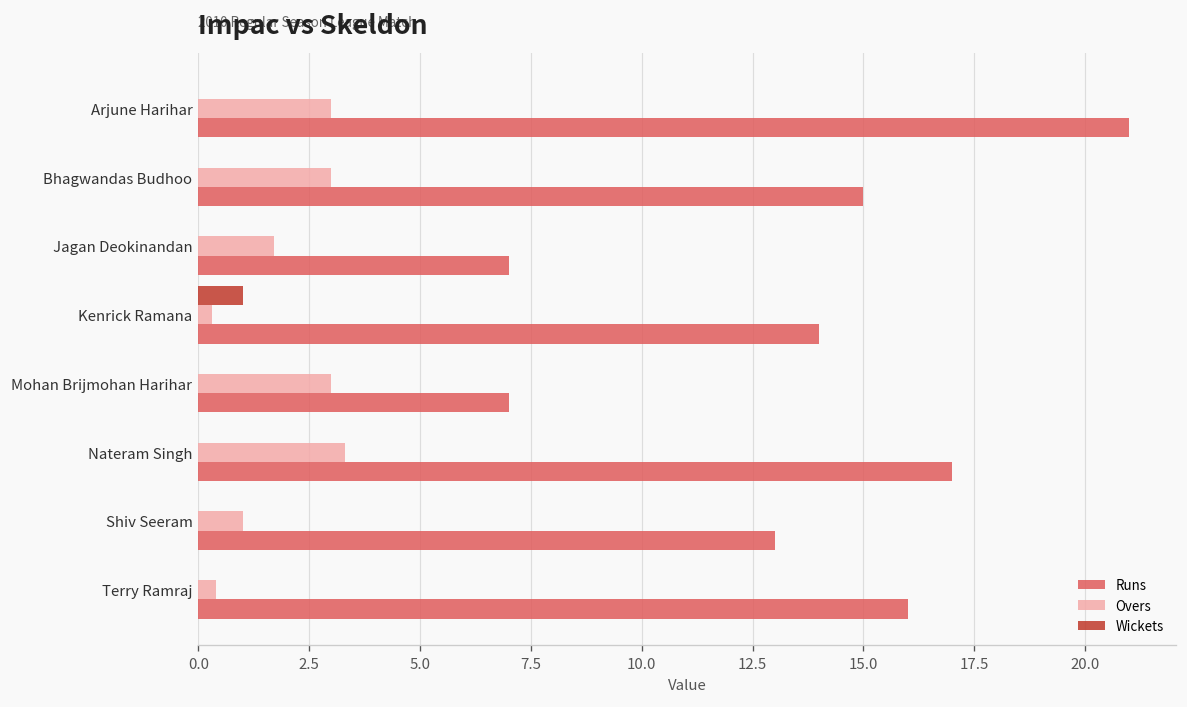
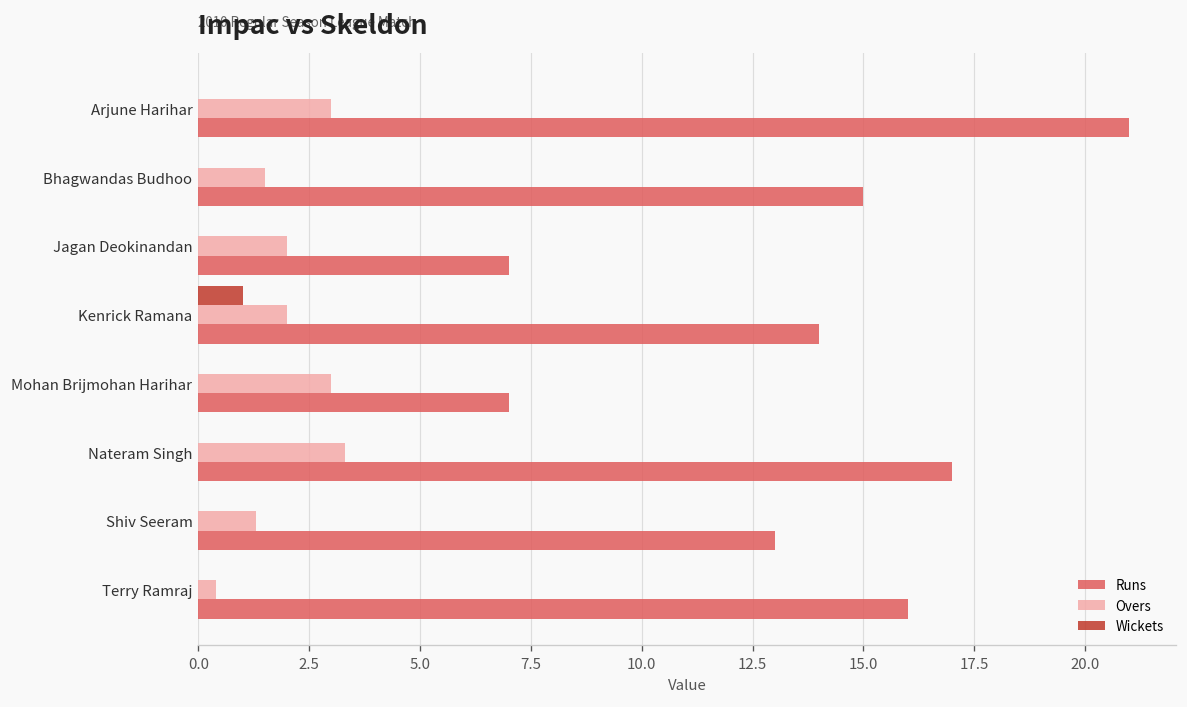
  {
    "Runs": {
      "Arjune Harihar": 21.0,
      "Bhagwandas Budhoo": 15.0,
      "Jagan Deokinandan": 7.0,
      "Kenrick Ramana": 14.0,
      "Mohan Brijmohan Harihar": 7.0,
      "Nateram Singh": 17.0,
      "Shiv Seeram": 13.0,
      "Terry Ramraj": 16.0
    },
    "Overs": {
      "Arjune Harihar": 3.0,
-     "Bhagwandas Budhoo": 3.0,
-     "Jagan Deokinandan": 1.7,
-     "Kenrick Ramana": 0.3,
+     "Bhagwandas Budhoo": 1.5,
+     "Jagan Deokinandan": 2.0,
+     "Kenrick Ramana": 2.0,
      "Mohan Brijmohan Harihar": 3.0,
      "Nateram Singh": 3.3,
-     "Shiv Seeram": 1.0,
+     "Shiv Seeram": 1.3,
      "Terry Ramraj": 0.4
    },
    "Wickets": {
      "Arjune Harihar": 0.0,
      "Bhagwandas Budhoo": 0.0,
      "Jagan Deokinandan": 0.0,
      "Kenrick Ramana": 1.0,
      "Mohan Brijmohan Harihar": 0.0,
      "Nateram Singh": 0.0,
      "Shiv Seeram": 0.0,
      "Terry Ramraj": 0.0
    }
  }
